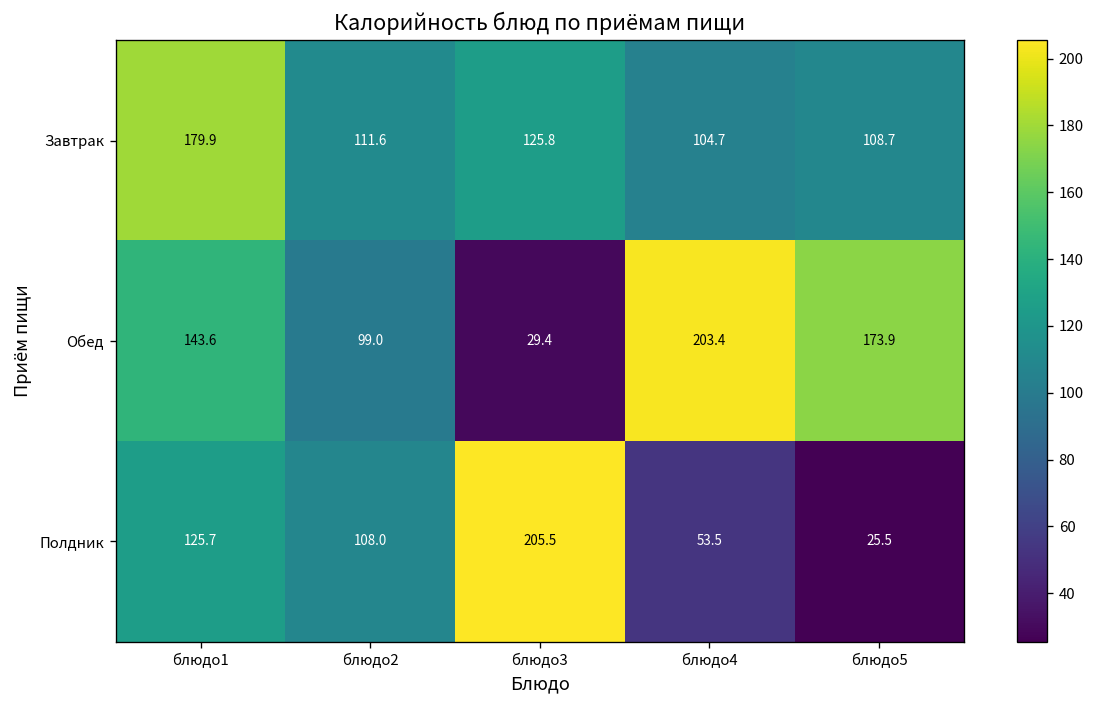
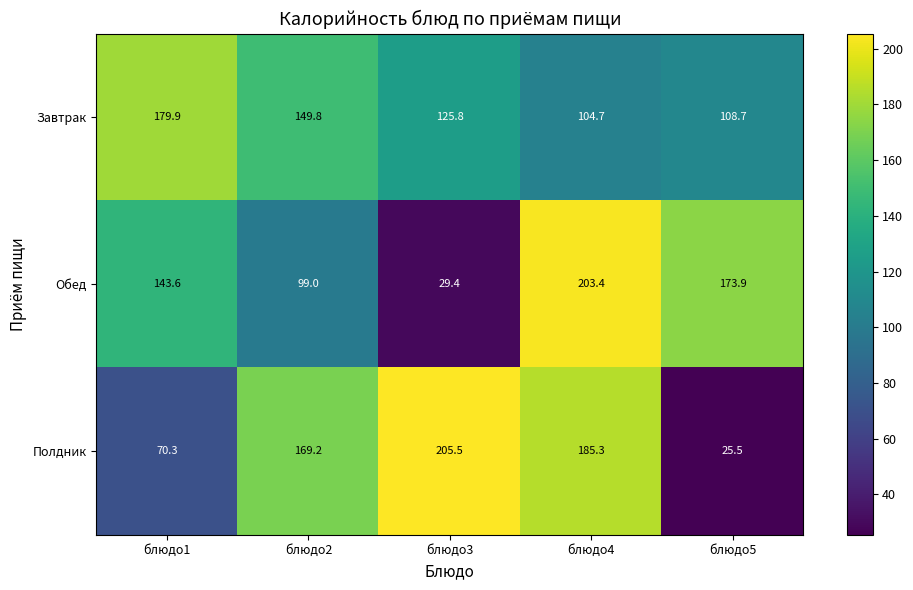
  {
    "Завтрак": {
      "блюдо1": 179.9,
-     "блюдо2": 111.6,
+     "блюдо2": 149.8,
      "блюдо3": 125.8,
      "блюдо4": 104.7,
      "блюдо5": 108.7
    },
    "Обед": {
      "блюдо1": 143.6,
      "блюдо2": 99.0,
      "блюдо3": 29.4,
      "блюдо4": 203.4,
      "блюдо5": 173.9
    },
    "Полдник": {
-     "блюдо1": 125.7,
-     "блюдо2": 108.0,
+     "блюдо1": 70.3,
+     "блюдо2": 169.2,
      "блюдо3": 205.5,
-     "блюдо4": 53.5,
+     "блюдо4": 185.3,
      "блюдо5": 25.5
    }
  }
